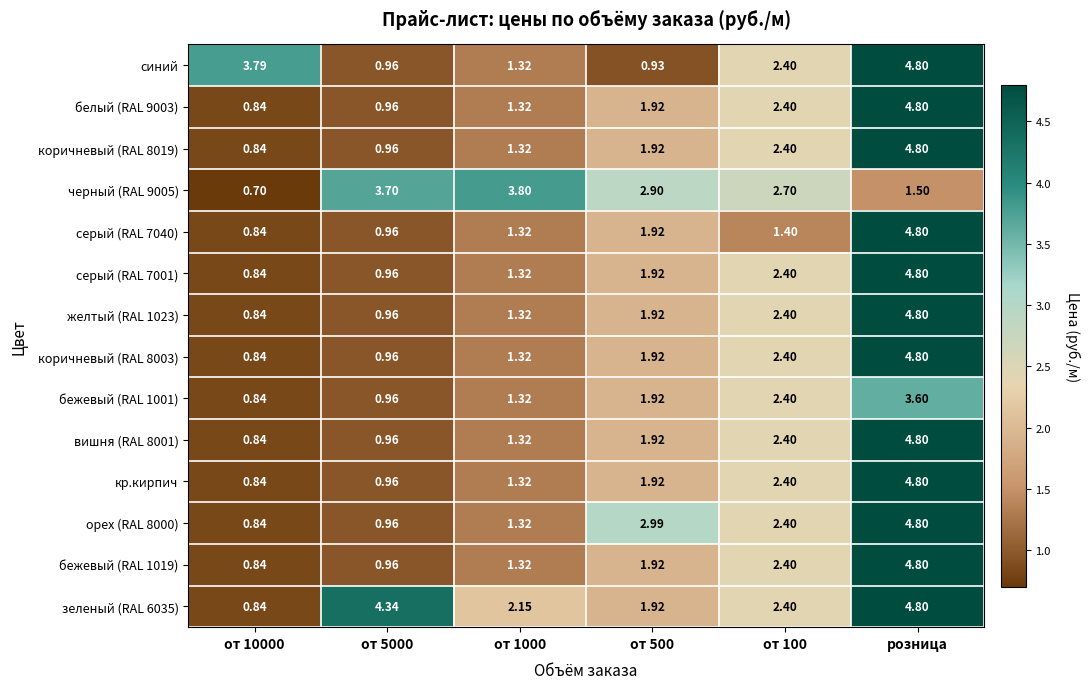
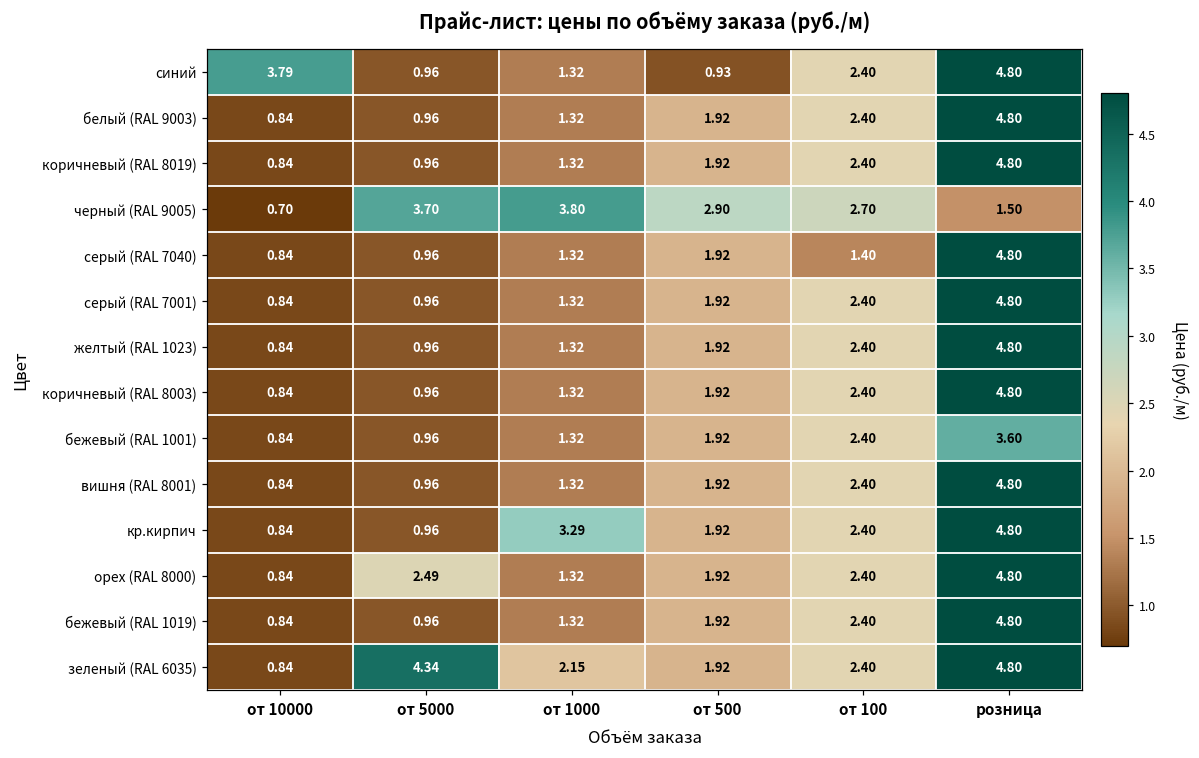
  {
    "синий": {
      "от 10000": 3.79,
      "от 5000": 0.96,
      "от 1000": 1.32,
      "от 500": 0.93,
      "от 100": 2.40,
      "розница": 4.80
    },
    "белый (RAL 9003)": {
      "от 10000": 0.84,
      "от 5000": 0.96,
      "от 1000": 1.32,
      "от 500": 1.92,
      "от 100": 2.40,
      "розница": 4.80
    },
    "коричневый (RAL 8019)": {
      "от 10000": 0.84,
      "от 5000": 0.96,
      "от 1000": 1.32,
      "от 500": 1.92,
      "от 100": 2.40,
      "розница": 4.80
    },
    "черный (RAL 9005)": {
      "от 10000": 0.70,
      "от 5000": 3.70,
      "от 1000": 3.80,
      "от 500": 2.90,
      "от 100": 2.70,
      "розница": 1.50
    },
    "серый (RAL 7040)": {
      "от 10000": 0.84,
      "от 5000": 0.96,
      "от 1000": 1.32,
      "от 500": 1.92,
      "от 100": 1.40,
      "розница": 4.80
    },
    "серый (RAL 7001)": {
      "от 10000": 0.84,
      "от 5000": 0.96,
      "от 1000": 1.32,
      "от 500": 1.92,
      "от 100": 2.40,
      "розница": 4.80
    },
    "желтый (RAL 1023)": {
      "от 10000": 0.84,
      "от 5000": 0.96,
      "от 1000": 1.32,
      "от 500": 1.92,
      "от 100": 2.40,
      "розница": 4.80
    },
    "коричневый (RAL 8003)": {
      "от 10000": 0.84,
      "от 5000": 0.96,
      "от 1000": 1.32,
      "от 500": 1.92,
      "от 100": 2.40,
      "розница": 4.80
    },
    "бежевый (RAL 1001)": {
      "от 10000": 0.84,
      "от 5000": 0.96,
      "от 1000": 1.32,
      "от 500": 1.92,
      "от 100": 2.40,
      "розница": 3.60
    },
    "вишня (RAL 8001)": {
      "от 10000": 0.84,
      "от 5000": 0.96,
      "от 1000": 1.32,
      "от 500": 1.92,
      "от 100": 2.40,
      "розница": 4.80
    },
    "кр.кирпич": {
      "от 10000": 0.84,
      "от 5000": 0.96,
-     "от 1000": 1.32,
+     "от 1000": 3.29,
      "от 500": 1.92,
      "от 100": 2.40,
      "розница": 4.80
    },
    "орех (RAL 8000)": {
      "от 10000": 0.84,
-     "от 5000": 0.96,
+     "от 5000": 2.49,
      "от 1000": 1.32,
-     "от 500": 2.99,
+     "от 500": 1.92,
      "от 100": 2.40,
      "розница": 4.80
    },
    "бежевый (RAL 1019)": {
      "от 10000": 0.84,
      "от 5000": 0.96,
      "от 1000": 1.32,
      "от 500": 1.92,
      "от 100": 2.40,
      "розница": 4.80
    },
    "зеленый (RAL 6035)": {
      "от 10000": 0.84,
      "от 5000": 4.34,
      "от 1000": 2.15,
      "от 500": 1.92,
      "от 100": 2.40,
      "розница": 4.80
    }
  }
